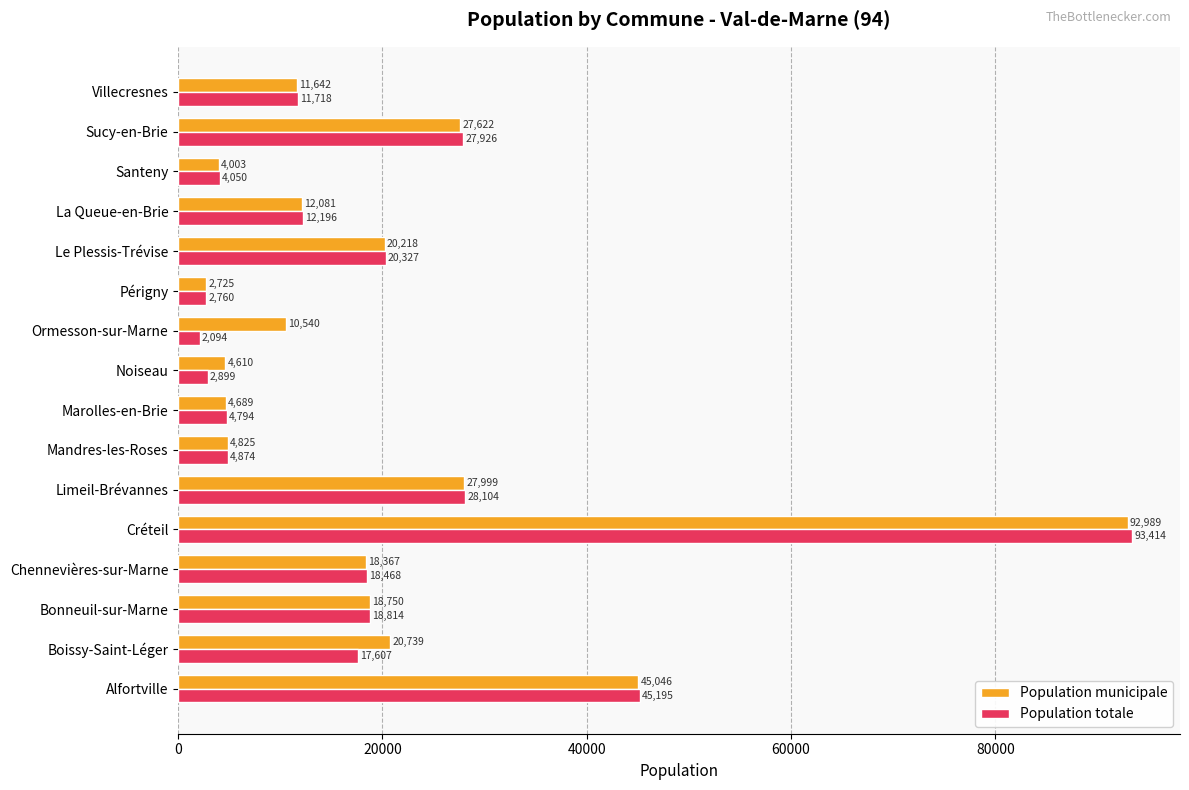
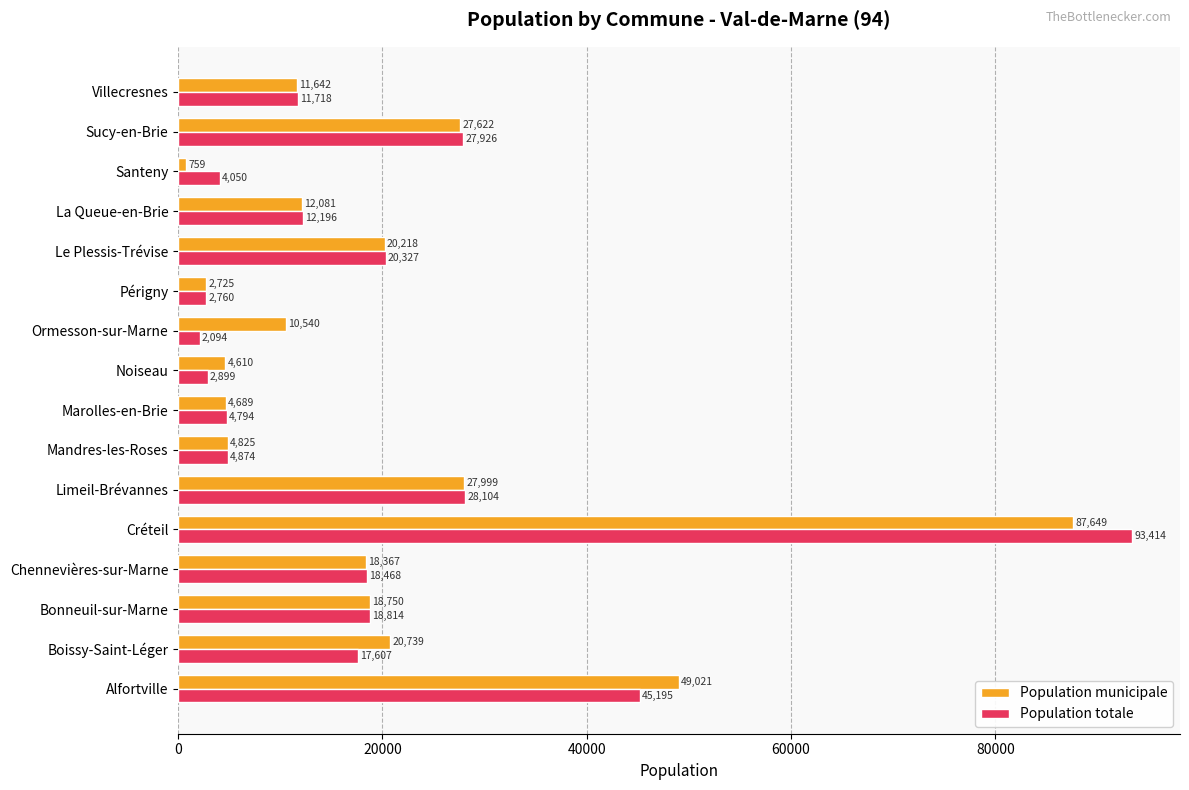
  {
    "Population municipale": {
      "Villecresnes": "11,642",
      "Sucy-en-Brie": "27,622",
-     "Santeny": "4,003",
+     "Santeny": "759",
      "La Queue-en-Brie": "12,081",
      "Le Plessis-Trévise": "20,218",
      "Périgny": "2,725",
      "Ormesson-sur-Marne": "10,540",
      "Noiseau": "4,610",
      "Marolles-en-Brie": "4,689",
      "Mandres-les-Roses": "4,825",
      "Limeil-Brévannes": "27,999",
-     "Créteil": "92,989",
+     "Créteil": "87,649",
      "Chennevières-sur-Marne": "18,367",
      "Bonneuil-sur-Marne": "18,750",
      "Boissy-Saint-Léger": "20,739",
-     "Alfortville": "45,046"
+     "Alfortville": "49,021"
    },
    "Population totale": {
      "Villecresnes": "11,718",
      "Sucy-en-Brie": "27,926",
      "Santeny": "4,050",
      "La Queue-en-Brie": "12,196",
      "Le Plessis-Trévise": "20,327",
      "Périgny": "2,760",
      "Ormesson-sur-Marne": "2,094",
      "Noiseau": "2,899",
      "Marolles-en-Brie": "4,794",
      "Mandres-les-Roses": "4,874",
      "Limeil-Brévannes": "28,104",
      "Créteil": "93,414",
      "Chennevières-sur-Marne": "18,468",
      "Bonneuil-sur-Marne": "18,814",
      "Boissy-Saint-Léger": "17,607",
      "Alfortville": "45,195"
    }
  }
